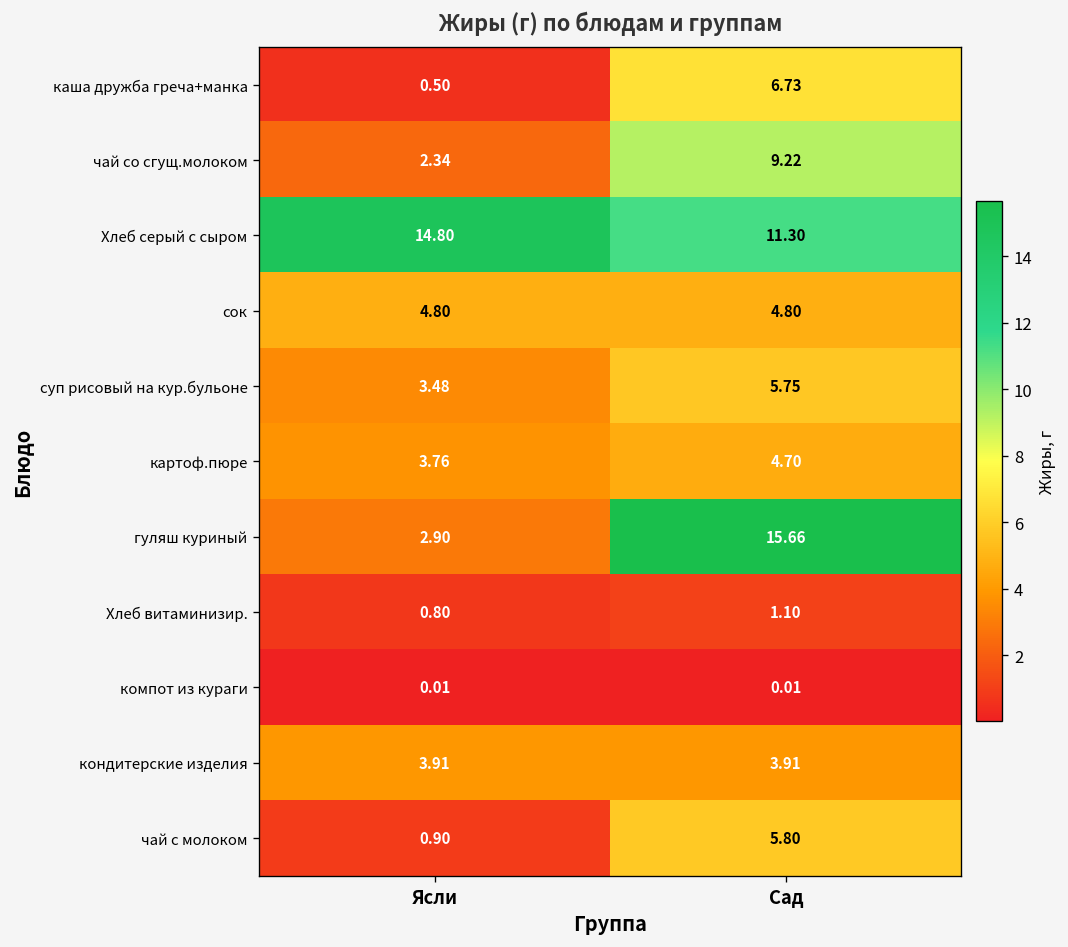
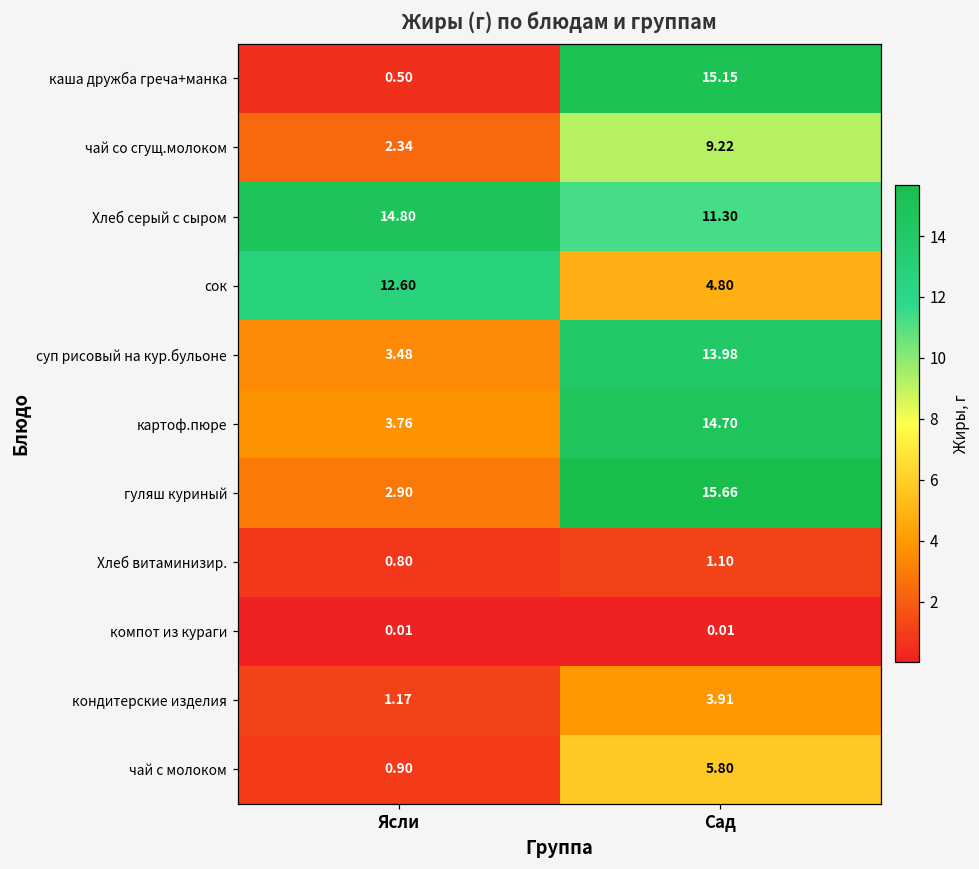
  {
    "каша дружба греча+манка": {
      "Ясли": 0.50,
-     "Сад": 6.73
+     "Сад": 15.15
    },
    "чай со сгущ.молоком": {
      "Ясли": 2.34,
      "Сад": 9.22
    },
    "Хлеб серый с сыром": {
      "Ясли": 14.80,
      "Сад": 11.30
    },
    "сок": {
-     "Ясли": 4.80,
+     "Ясли": 12.60,
      "Сад": 4.80
    },
    "суп рисовый на кур.бульоне": {
      "Ясли": 3.48,
-     "Сад": 5.75
+     "Сад": 13.98
    },
    "картоф.пюре": {
      "Ясли": 3.76,
-     "Сад": 4.70
+     "Сад": 14.70
    },
    "гуляш куриный": {
      "Ясли": 2.90,
      "Сад": 15.66
    },
    "Хлеб витаминизир.": {
      "Ясли": 0.80,
      "Сад": 1.10
    },
    "компот из кураги": {
      "Ясли": 0.01,
      "Сад": 0.01
    },
    "кондитерские изделия": {
-     "Ясли": 3.91,
+     "Ясли": 1.17,
      "Сад": 3.91
    },
    "чай с молоком": {
      "Ясли": 0.90,
      "Сад": 5.80
    }
  }
